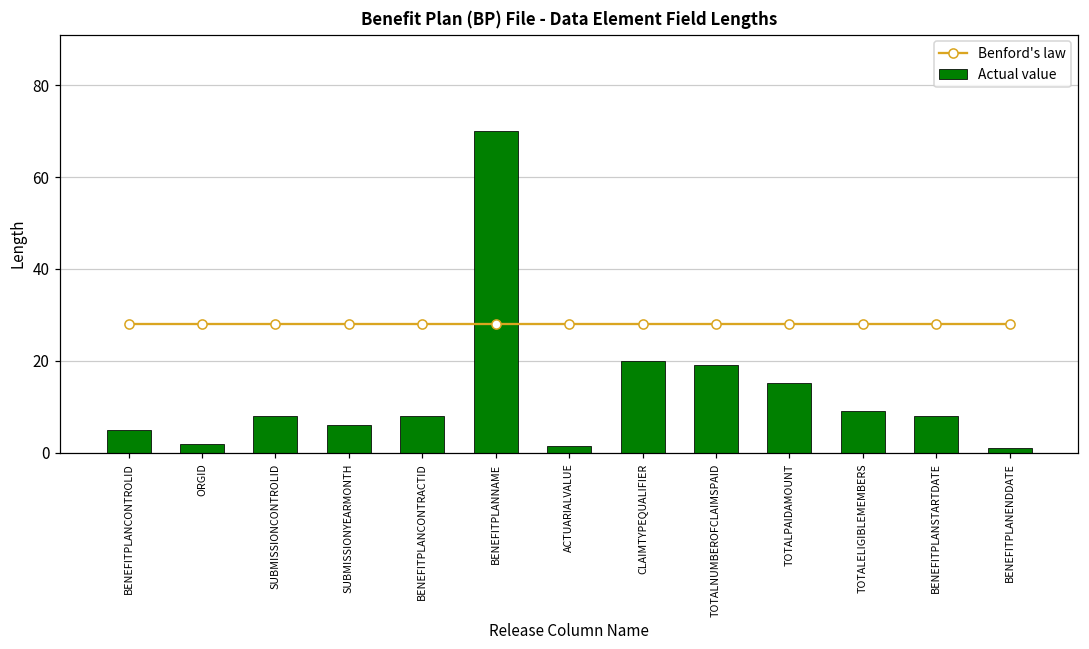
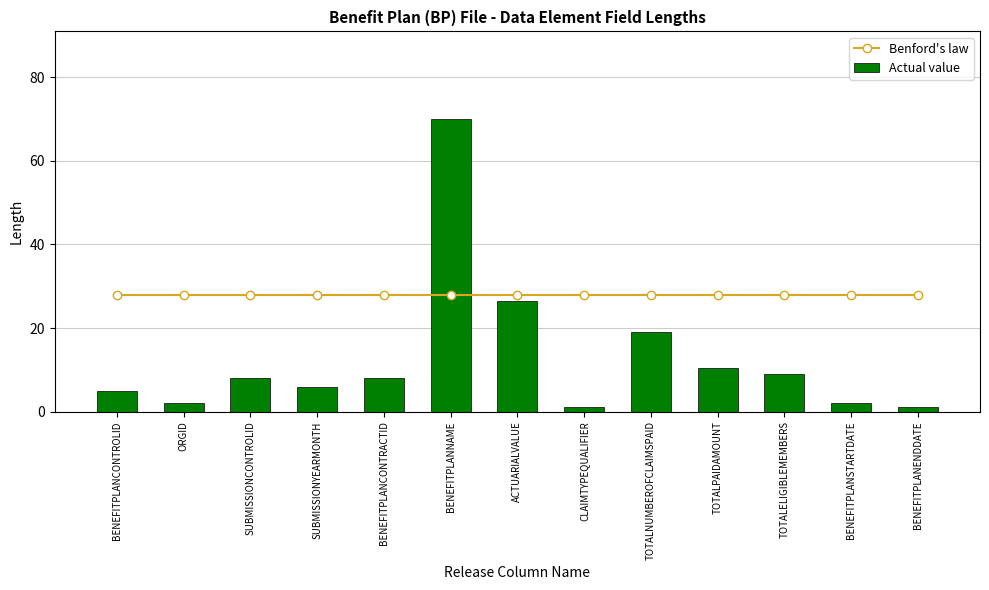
  {
    "Actual value": {
      "BENEFITPLANCONTROLID": 5,
      "ORGID": 2,
      "SUBMISSIONCONTROLID": 8,
      "SUBMISSIONYEARMONTH": 6,
      "BENEFITPLANCONTRACTID": 8,
      "BENEFITPLANNAME": 70,
-     "ACTUARIALVALUE": 1,
-     "CLAIMTYPEQUALIFIER": 20,
+     "ACTUARIALVALUE": 26,
+     "CLAIMTYPEQUALIFIER": 1,
      "TOTALNUMBEROFCLAIMSPAID": 19,
-     "TOTALPAIDAMOUNT": 15,
+     "TOTALPAIDAMOUNT": 10,
      "TOTALELIGIBLEMEMBERS": 9,
-     "BENEFITPLANSTARTDATE": 8,
+     "BENEFITPLANSTARTDATE": 2,
      "BENEFITPLANENDDATE": 1
    },
    "Benford's law": {
      "BENEFITPLANCONTROLID": 28,
      "ORGID": 28,
      "SUBMISSIONCONTROLID": 28,
      "SUBMISSIONYEARMONTH": 28,
      "BENEFITPLANCONTRACTID": 28,
      "BENEFITPLANNAME": 28,
      "ACTUARIALVALUE": 28,
      "CLAIMTYPEQUALIFIER": 28,
      "TOTALNUMBEROFCLAIMSPAID": 28,
      "TOTALPAIDAMOUNT": 28,
      "TOTALELIGIBLEMEMBERS": 28,
      "BENEFITPLANSTARTDATE": 28,
      "BENEFITPLANENDDATE": 28
    }
  }
